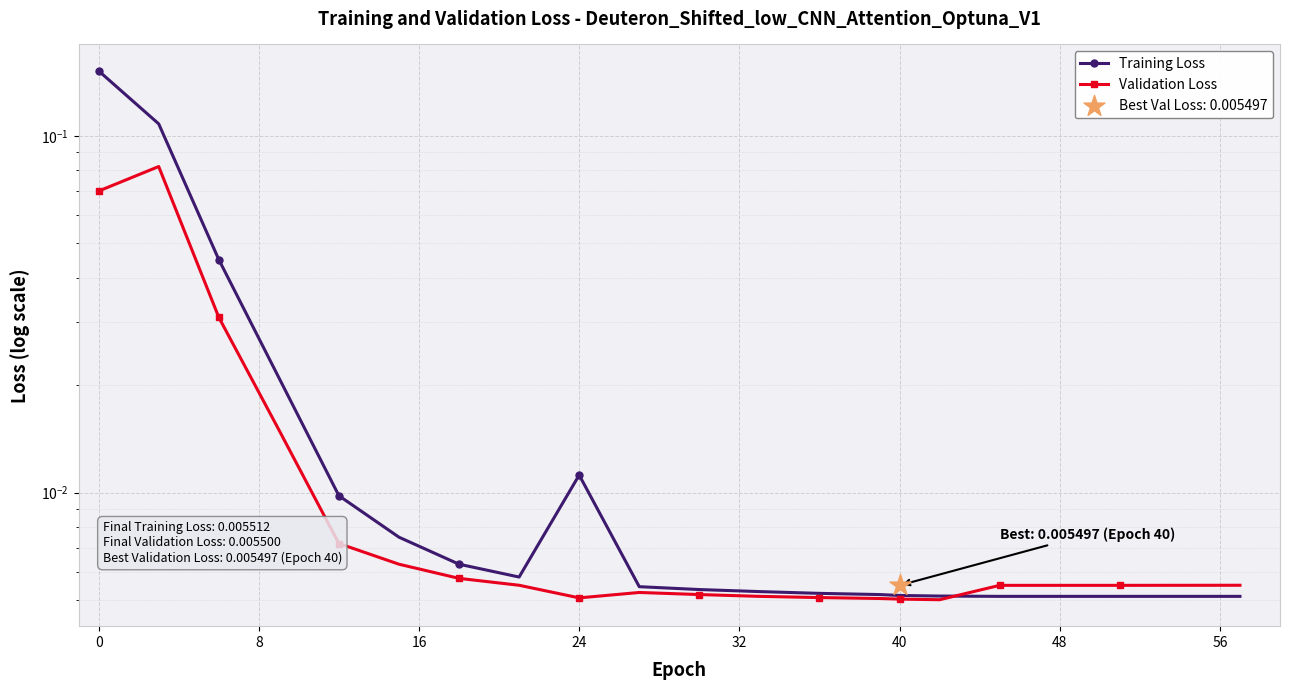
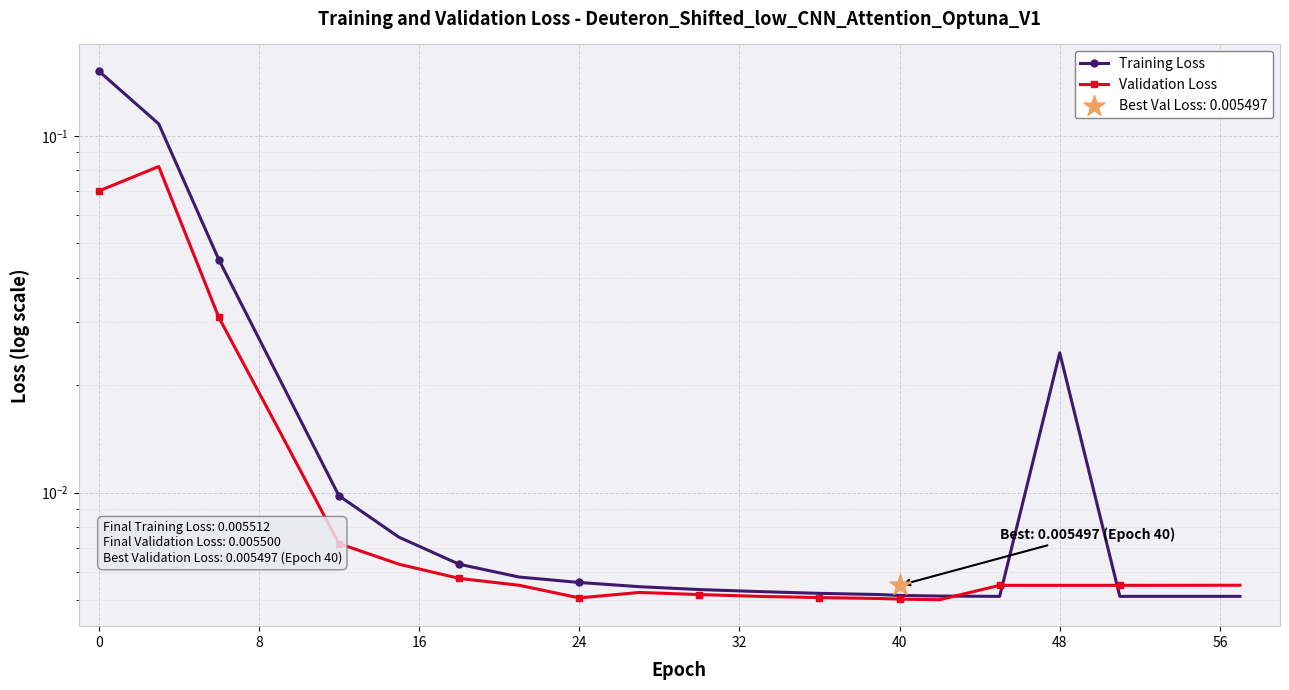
  {
    "Training Loss": {
      "0": 0.152,
-     "24": 0.0112,
+     "24": 0.0056,
      "40": 0.0052,
-     "48": 0.0051
+     "48": 0.025
    },
    "Validation Loss": {
      "0": 0.070,
      "24": 0.0051,
      "40": 0.0050
    }
  }
